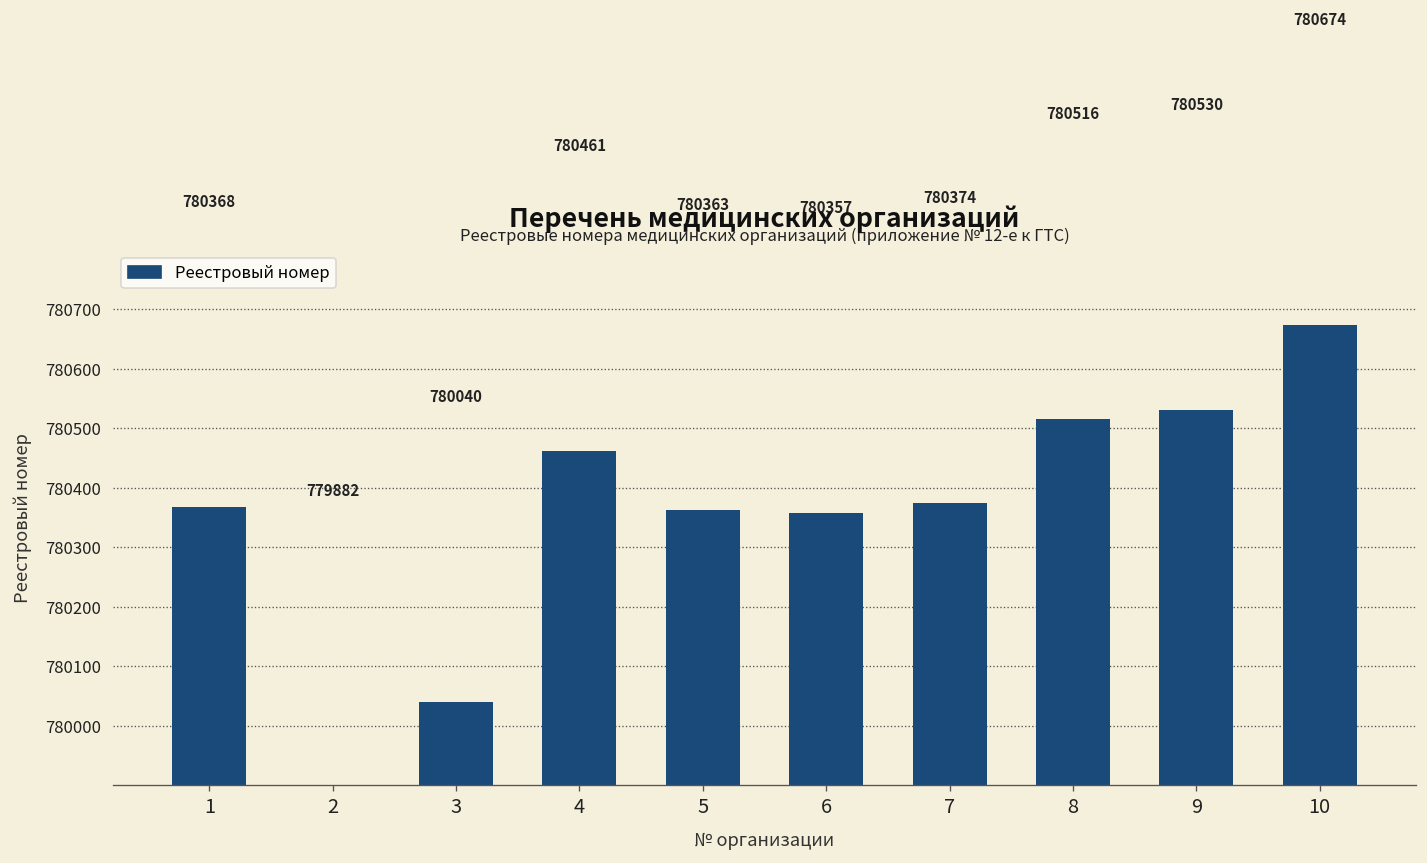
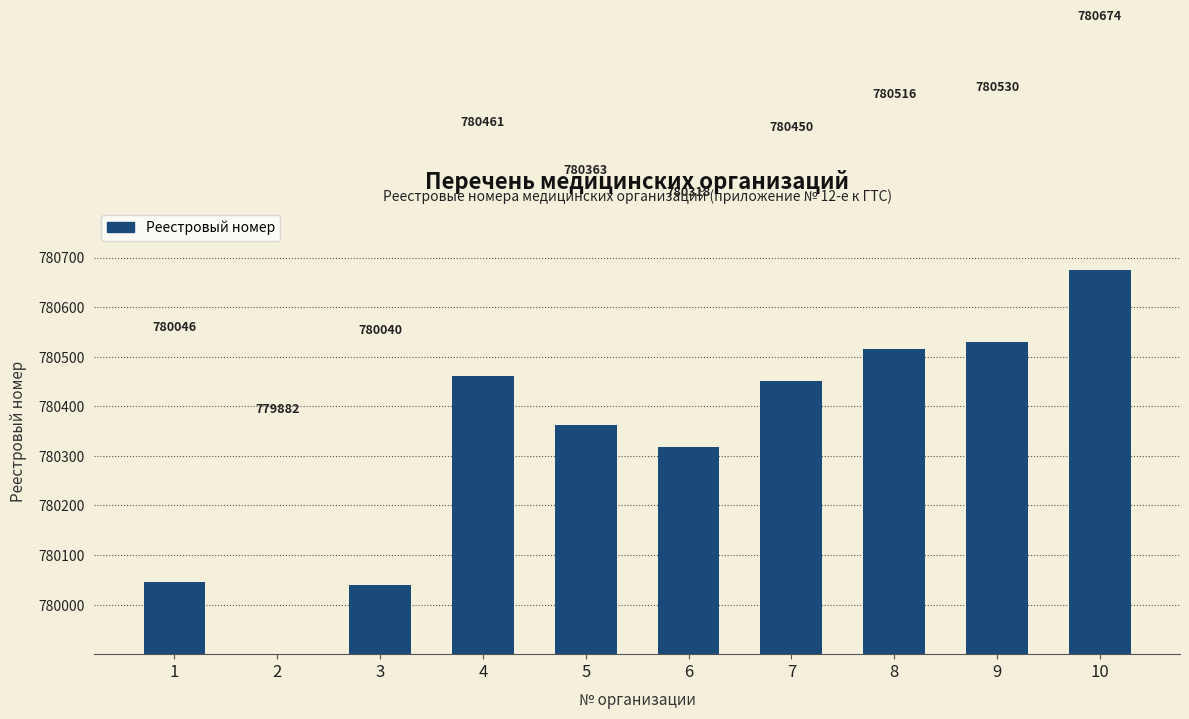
  {
-   "1": 780368,
-   "6": 780357,
-   "7": 780374
+   "1": 780046,
+   "6": 780318,
+   "7": 780450
  }
